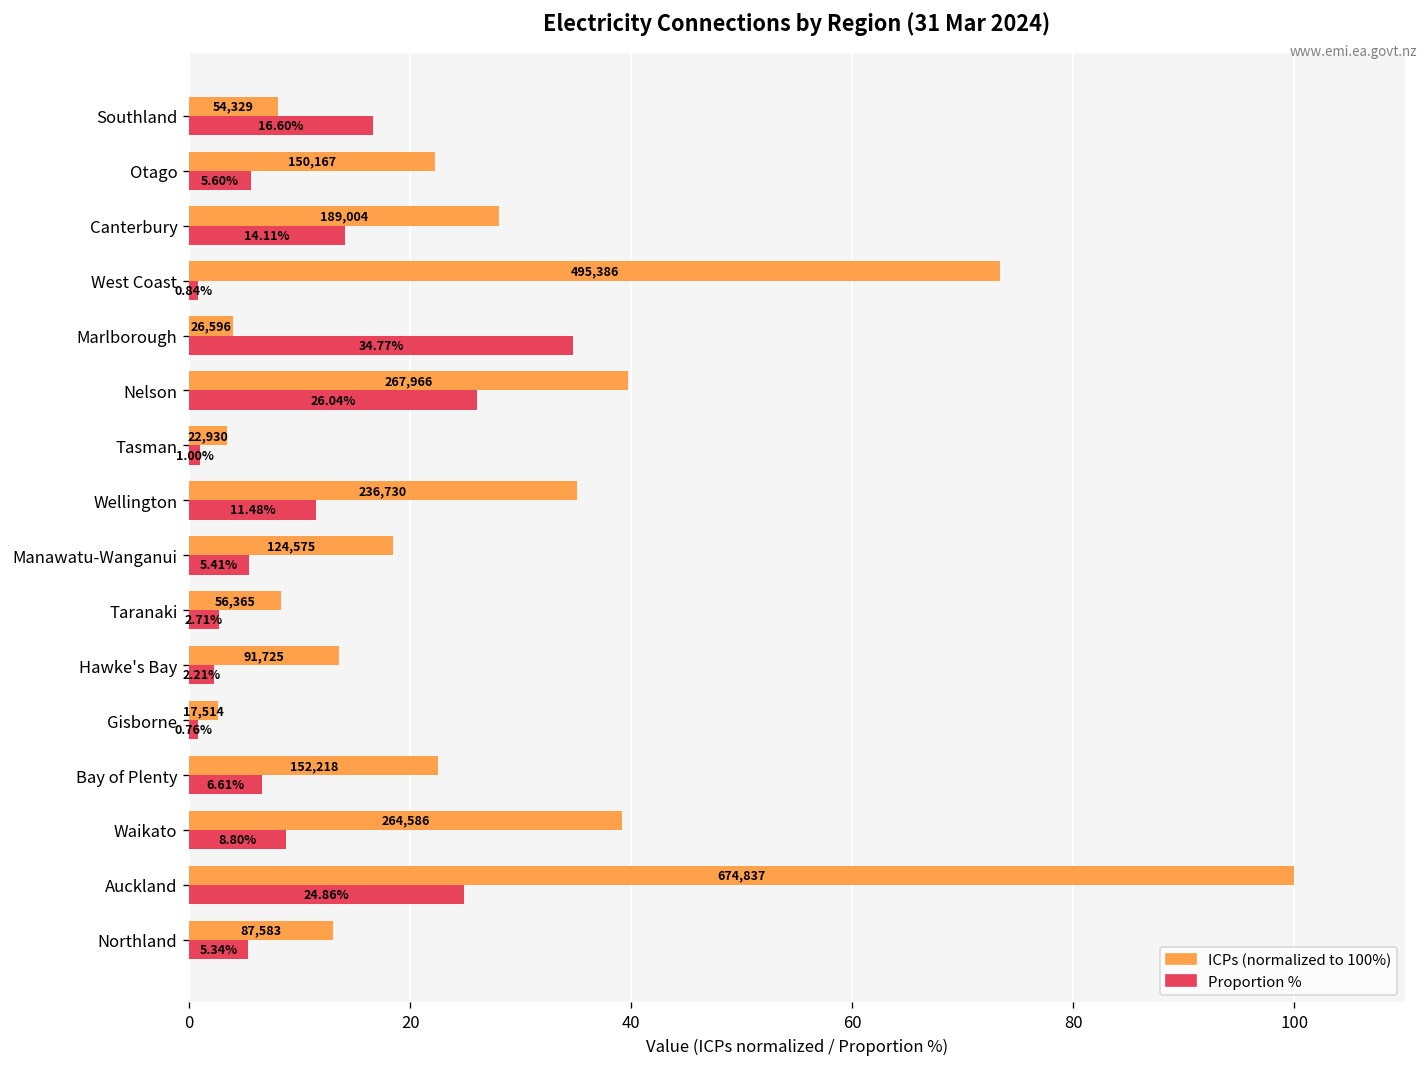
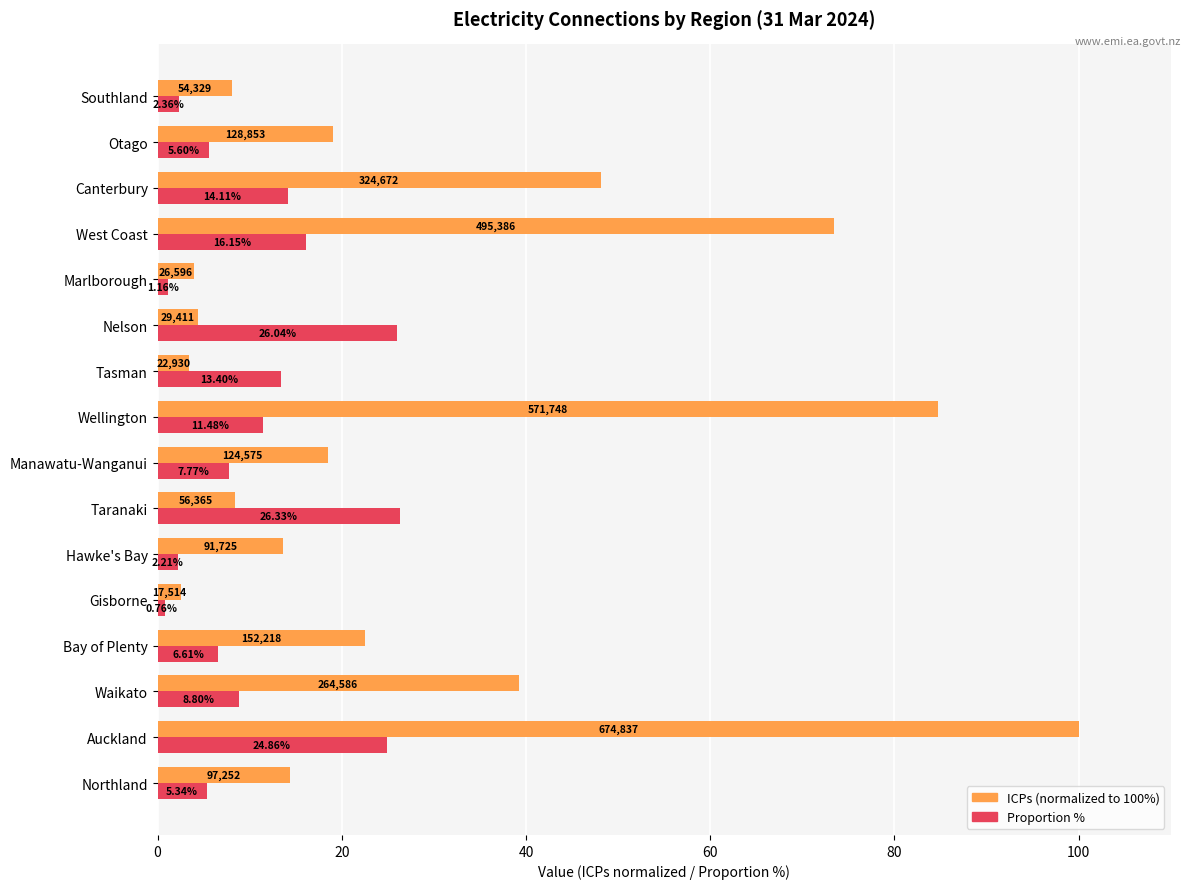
  {
    "ICPs (normalized to 100%)": {
-     "Otago": "150,167",
-     "Canterbury": "189,004",
-     "Nelson": "267,966",
-     "Wellington": "236,730",
-     "Northland": "87,583"
+     "Otago": "128,853",
+     "Canterbury": "324,672",
+     "Nelson": "29,411",
+     "Wellington": "571,748",
+     "Northland": "97,252"
    },
    "Proportion %": {
-     "Southland": "16.60%",
+     "Southland": "2.36%",
      "Otago": "5.60%",
      "Canterbury": "14.11%",
-     "West Coast": "0.84%",
-     "Marlborough": "34.77%",
+     "West Coast": "16.15%",
+     "Marlborough": "1.16%",
      "Nelson": "26.04%",
-     "Tasman": "1.00%",
+     "Tasman": "13.40%",
      "Wellington": "11.48%",
-     "Manawatu-Wanganui": "5.41%",
-     "Taranaki": "2.71%",
+     "Manawatu-Wanganui": "7.77%",
+     "Taranaki": "26.33%",
      "Hawke's Bay": "2.21%",
      "Gisborne": "0.76%",
      "Bay of Plenty": "6.61%",
      "Waikato": "8.80%",
      "Auckland": "24.86%",
      "Northland": "5.34%"
    }
  }
